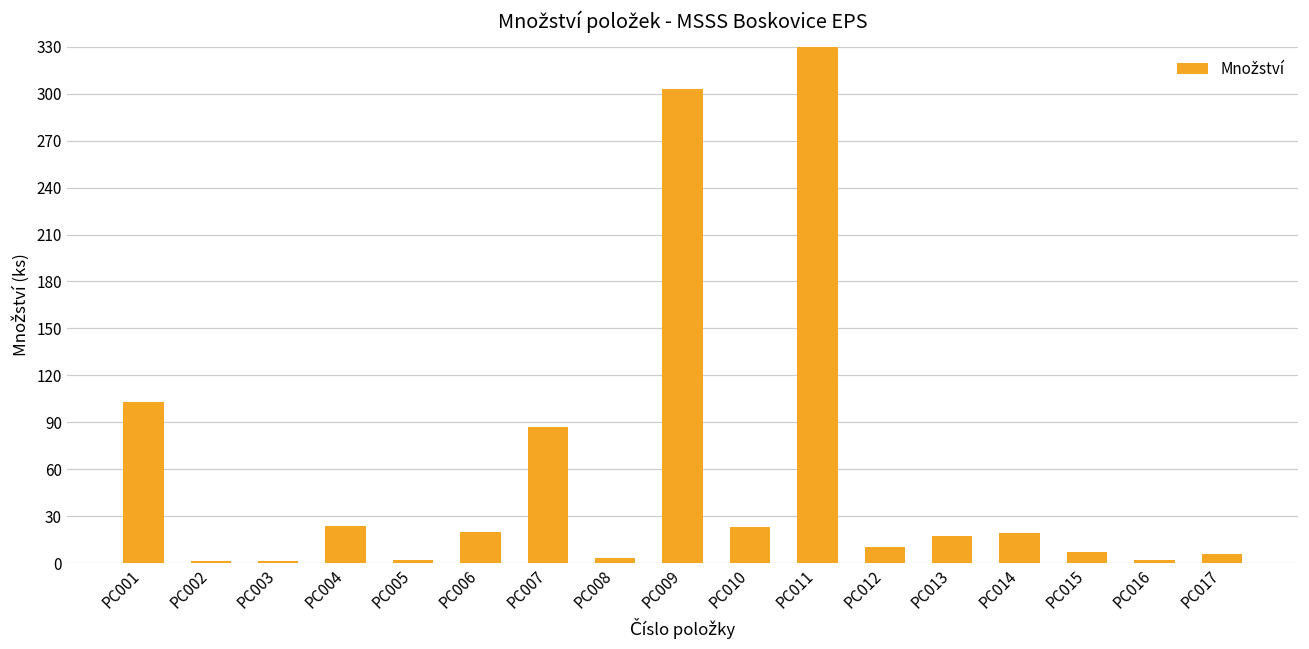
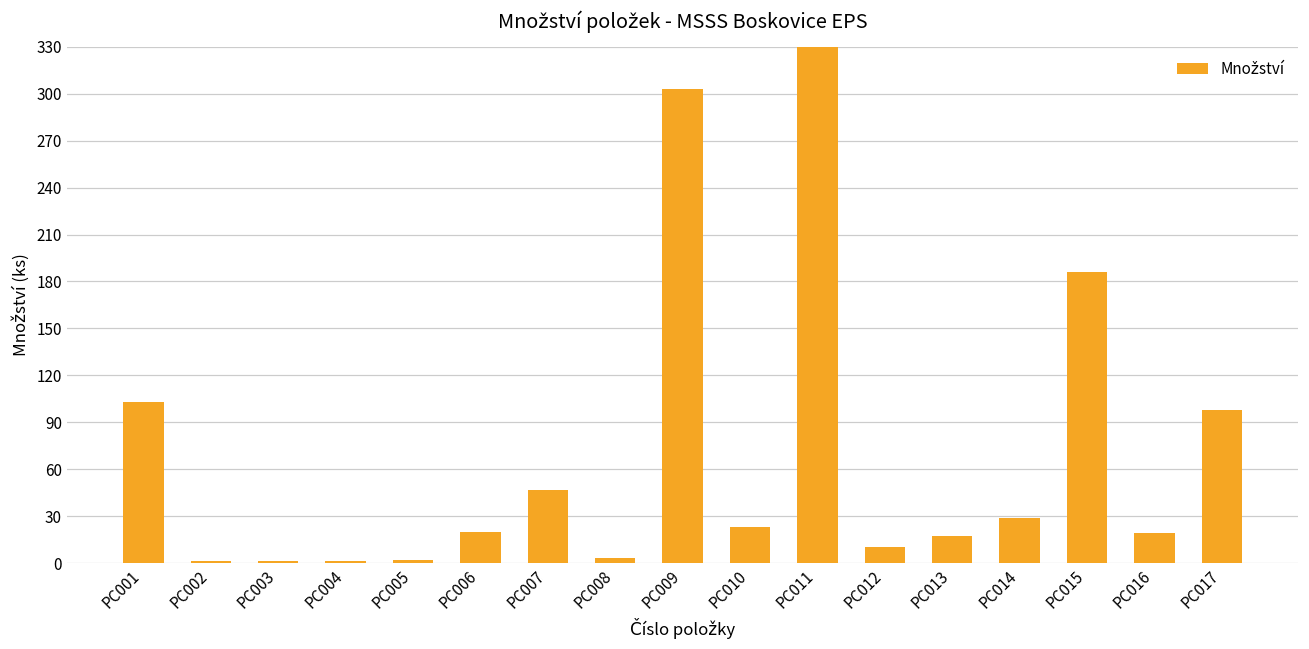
  {
    "PC001": 103,
-   "PC004": 24,
+   "PC004": 1,
    "PC005": 2,
    "PC006": 20,
-   "PC007": 87,
+   "PC007": 47,
    "PC008": 3,
    "PC009": 303,
    "PC010": 23,
    "PC012": 10,
    "PC013": 17,
-   "PC014": 19,
-   "PC015": 7,
-   "PC016": 2,
-   "PC017": 6
+   "PC014": 29,
+   "PC015": 186,
+   "PC016": 19,
+   "PC017": 98
  }
